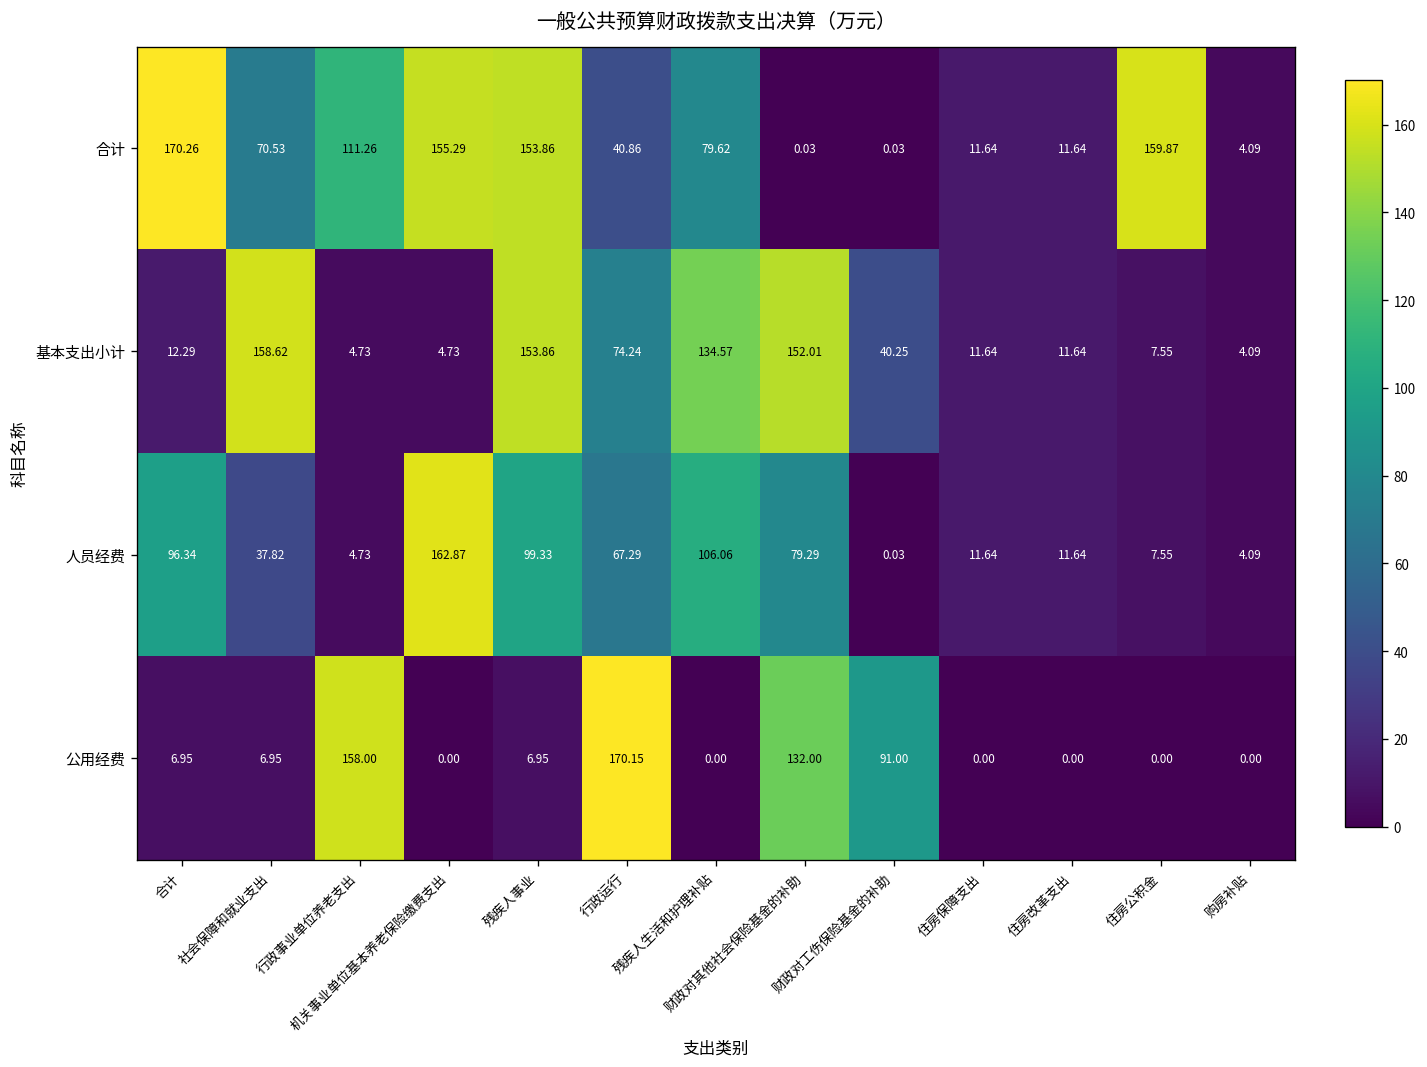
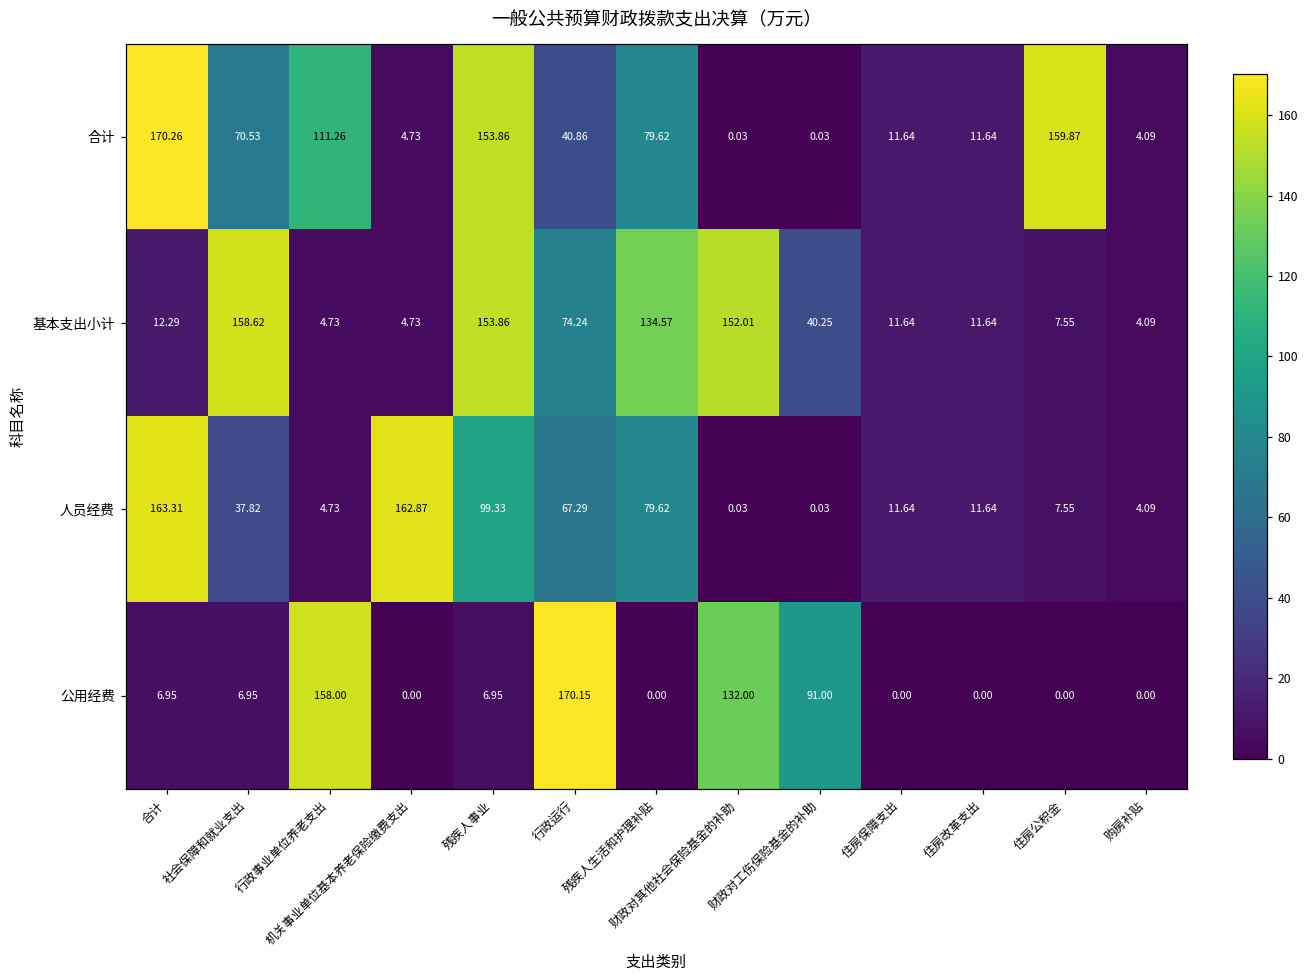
  {
    "合计": {
      "合计": 170.26,
      "社会保障和就业支出": 70.53,
      "行政事业单位养老支出": 111.26,
-     "机关事业单位基本养老保险缴费支出": 155.29,
+     "机关事业单位基本养老保险缴费支出": 4.73,
      "残疾人事业": 153.86,
      "行政运行": 40.86,
      "残疾人生活和护理补贴": 79.62,
      "财政对其他社会保险基金的补助": 0.03,
      "财政对工伤保险基金的补助": 0.03,
      "住房保障支出": 11.64,
      "住房改革支出": 11.64,
      "住房公积金": 159.87,
      "购房补贴": 4.09
    },
    "基本支出小计": {
      "合计": 12.29,
      "社会保障和就业支出": 158.62,
      "行政事业单位养老支出": 4.73,
      "机关事业单位基本养老保险缴费支出": 4.73,
      "残疾人事业": 153.86,
      "行政运行": 74.24,
      "残疾人生活和护理补贴": 134.57,
      "财政对其他社会保险基金的补助": 152.01,
      "财政对工伤保险基金的补助": 40.25,
      "住房保障支出": 11.64,
      "住房改革支出": 11.64,
      "住房公积金": 7.55,
      "购房补贴": 4.09
    },
    "人员经费": {
-     "合计": 96.34,
+     "合计": 163.31,
      "社会保障和就业支出": 37.82,
      "行政事业单位养老支出": 4.73,
      "机关事业单位基本养老保险缴费支出": 162.87,
      "残疾人事业": 99.33,
      "行政运行": 67.29,
-     "残疾人生活和护理补贴": 106.06,
-     "财政对其他社会保险基金的补助": 79.29,
+     "残疾人生活和护理补贴": 79.62,
+     "财政对其他社会保险基金的补助": 0.03,
      "财政对工伤保险基金的补助": 0.03,
      "住房保障支出": 11.64,
      "住房改革支出": 11.64,
      "住房公积金": 7.55,
      "购房补贴": 4.09
    },
    "公用经费": {
      "合计": 6.95,
      "社会保障和就业支出": 6.95,
      "行政事业单位养老支出": 158.00,
      "机关事业单位基本养老保险缴费支出": 0.00,
      "残疾人事业": 6.95,
      "行政运行": 170.15,
      "残疾人生活和护理补贴": 0.00,
      "财政对其他社会保险基金的补助": 132.00,
      "财政对工伤保险基金的补助": 91.00,
      "住房保障支出": 0.00,
      "住房改革支出": 0.00,
      "住房公积金": 0.00,
      "购房补贴": 0.00
    }
  }
